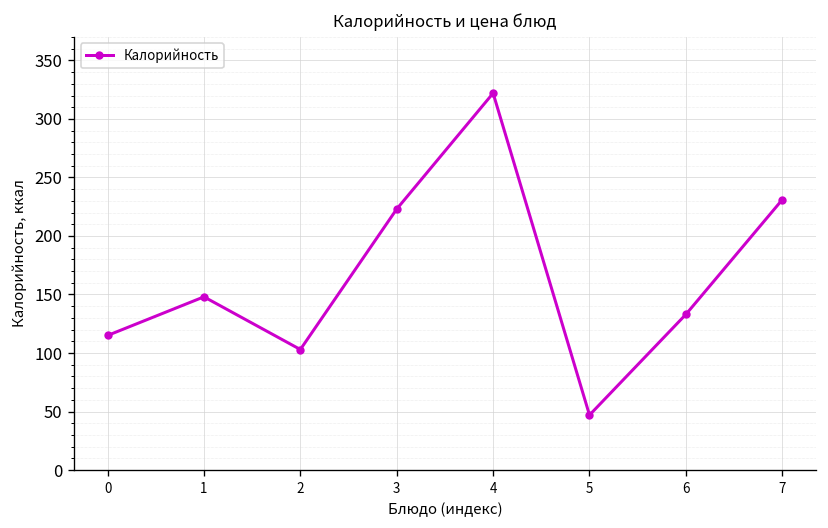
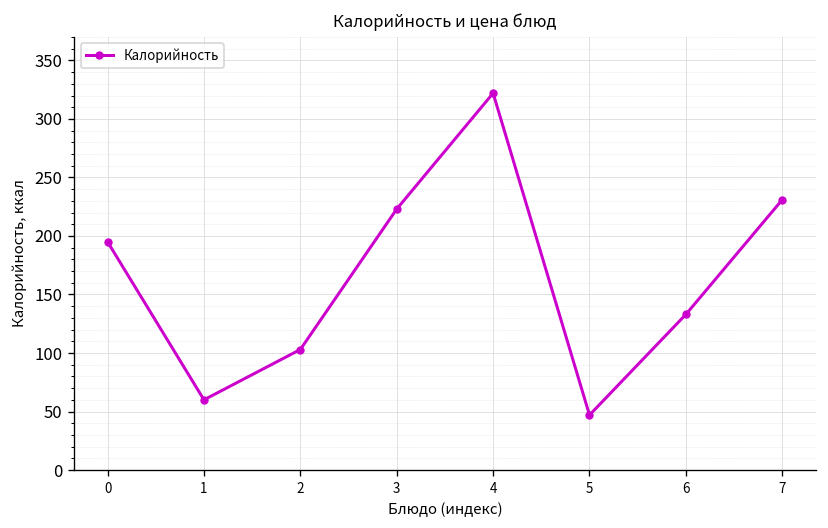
  {
-   "0": 120,
-   "1": 150,
+   "0": 200,
+   "1": 60,
    "2": 100,
    "3": 220,
    "4": 320,
    "5": 50,
    "6": 130,
    "7": 230
  }
